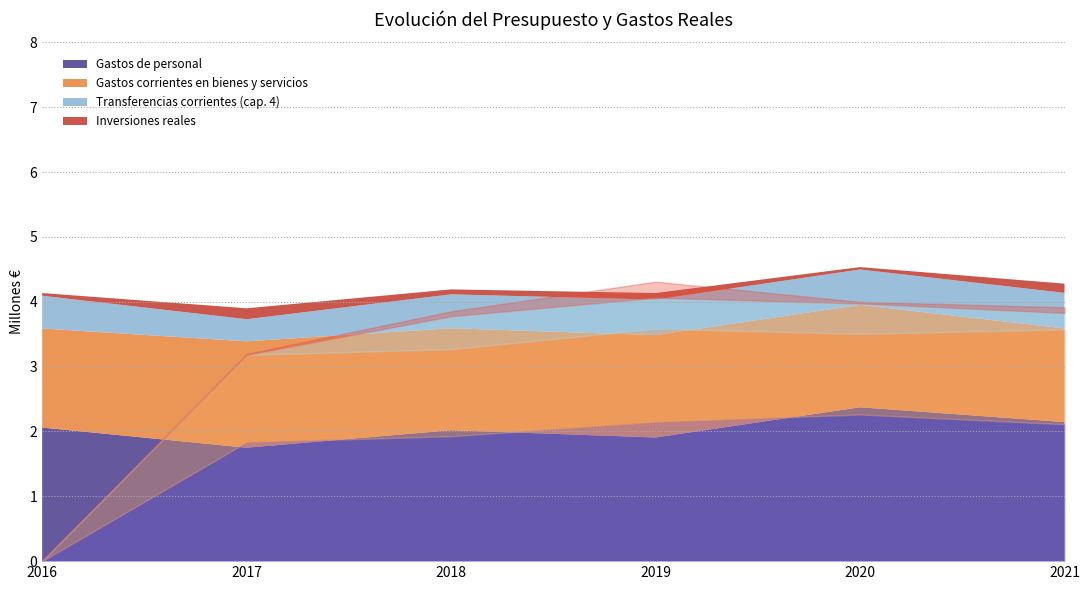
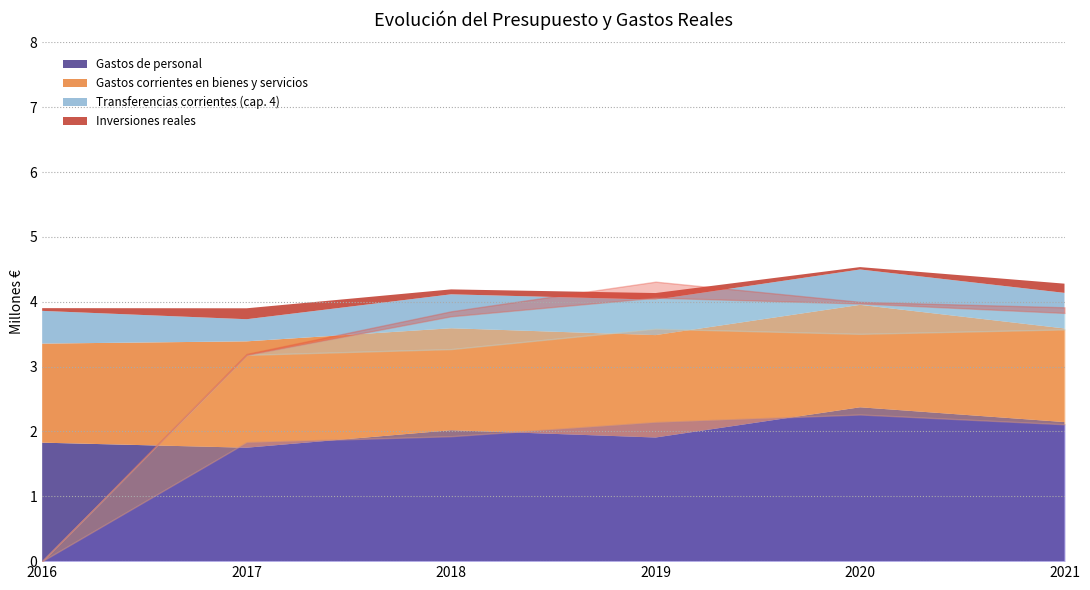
  {
    "Gastos de personal": {
-     "2016": 2.1,
+     "2016": 1.8,
      "2017": 1.7,
      "2018": 2.0,
      "2019": 1.9,
      "2020": 2.4
    }
  }
